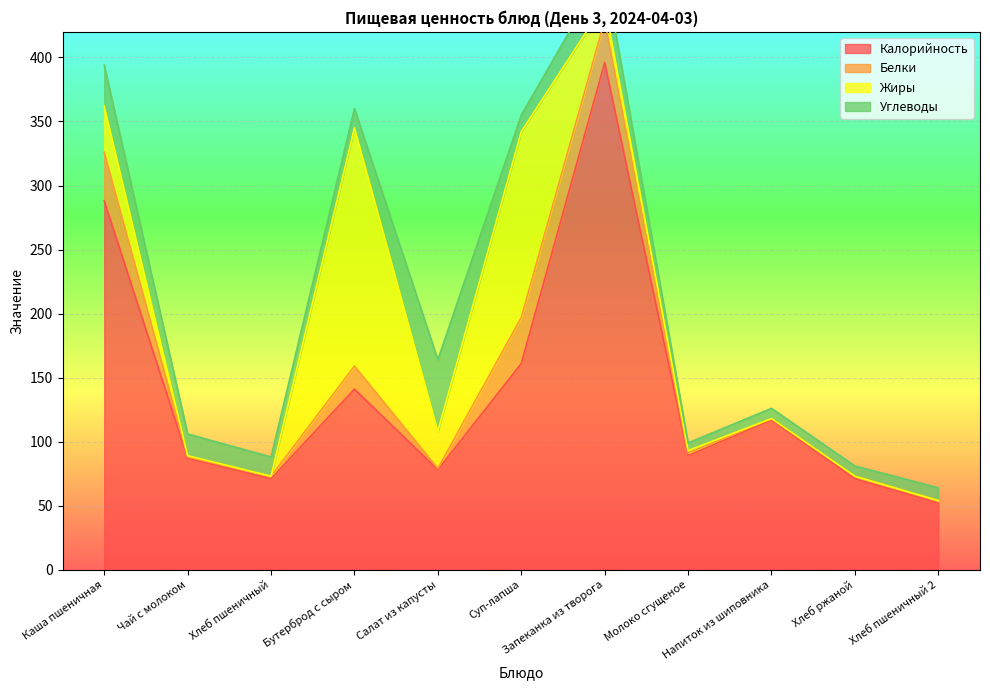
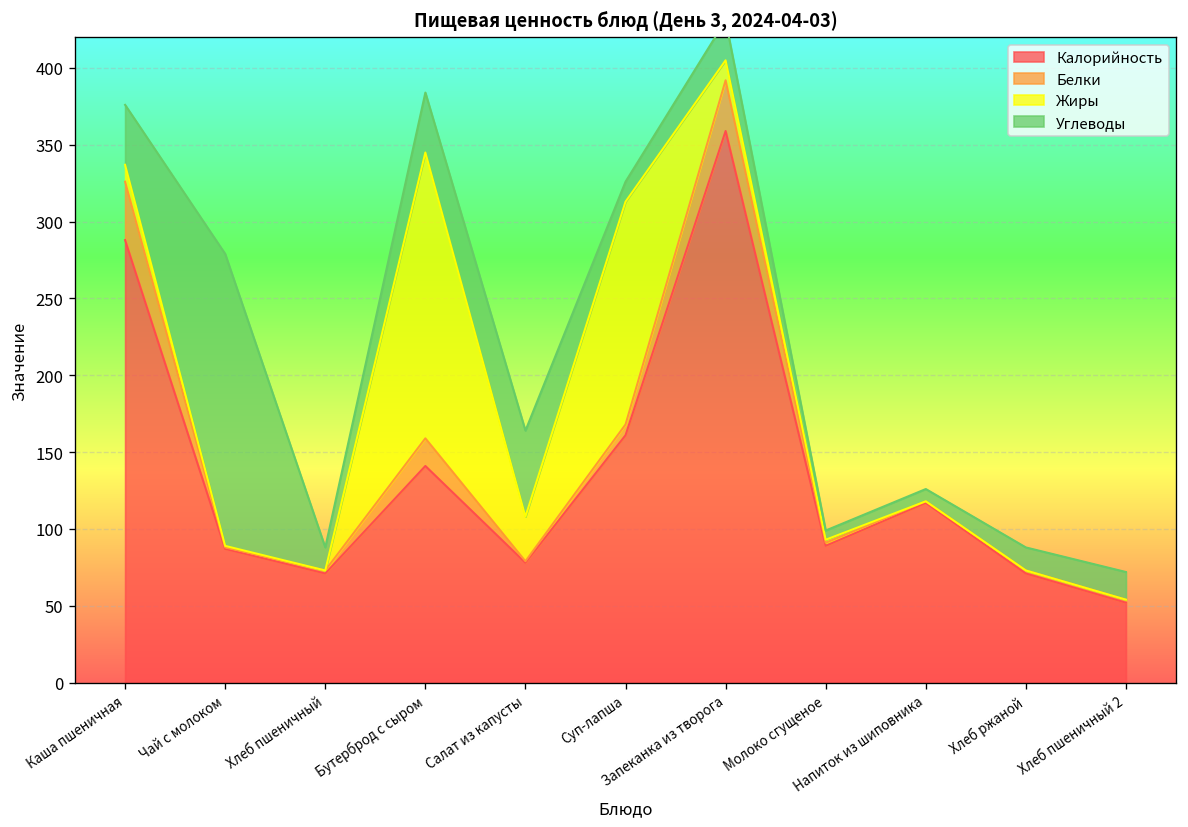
  {
    "Калорийность": {
      "Каша пшеничная": 288,
      "Хлеб пшеничный": 71,
      "Бутерброд с сыром": 141,
      "Суп-лапша": 161,
-     "Запеканка из творога": 396,
+     "Запеканка из творога": 359,
      "Хлеб ржаной": 71,
      "Хлеб пшеничный 2": 52
    },
    "Белки": {
      "Каша пшеничная": 38,
      "Бутерброд с сыром": 18,
-     "Суп-лапша": 36
+     "Суп-лапша": 7
    },
    "Жиры": {
-     "Каша пшеничная": 36,
+     "Каша пшеничная": 11,
      "Бутерброд с сыром": 186,
      "Салат из капусты": 29,
      "Суп-лапша": 145,
      "Молоко сгущеное": 2
    },
    "Углеводы": {
-     "Каша пшеничная": 32,
-     "Чай с молоком": 17,
+     "Каша пшеничная": 39,
+     "Чай с молоком": 190,
      "Хлеб пшеничный": 15,
-     "Бутерброд с сыром": 15,
+     "Бутерброд с сыром": 39,
      "Салат из капусты": 56,
      "Суп-лапша": 13,
      "Молоко сгущеное": 6,
      "Напиток из шиповника": 8,
-     "Хлеб ржаной": 8,
-     "Хлеб пшеничный 2": 10
+     "Хлеб ржаной": 15,
+     "Хлеб пшеничный 2": 18
    }
  }
